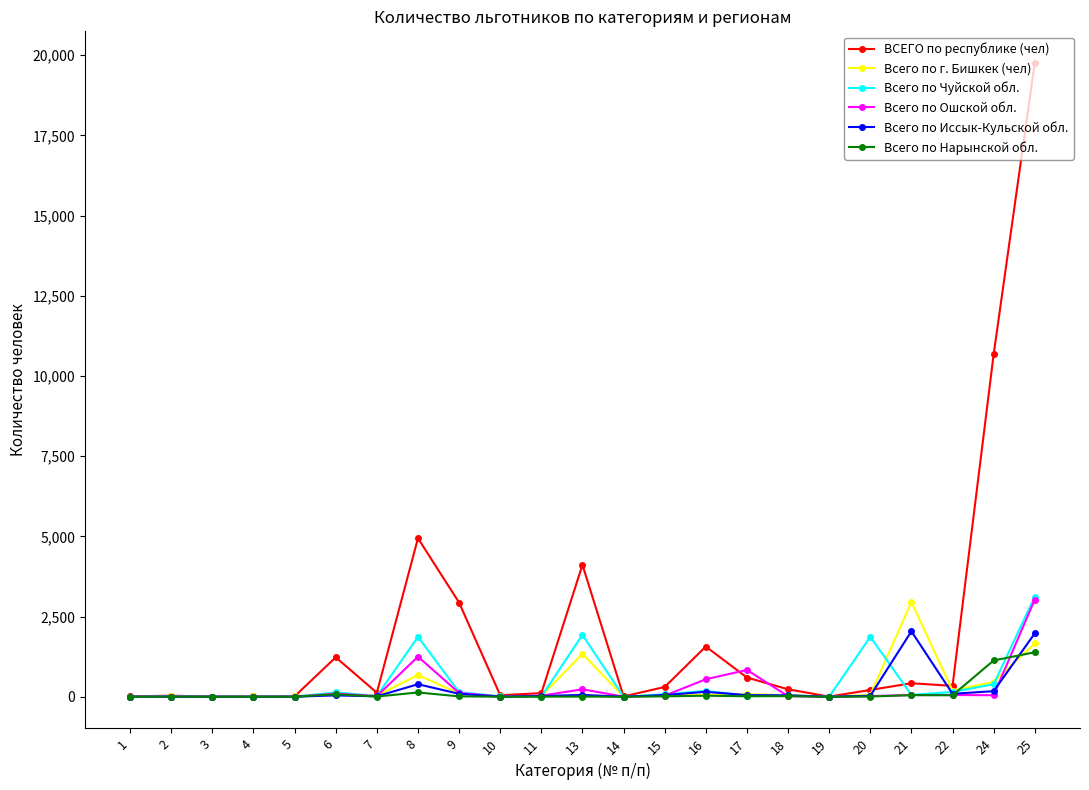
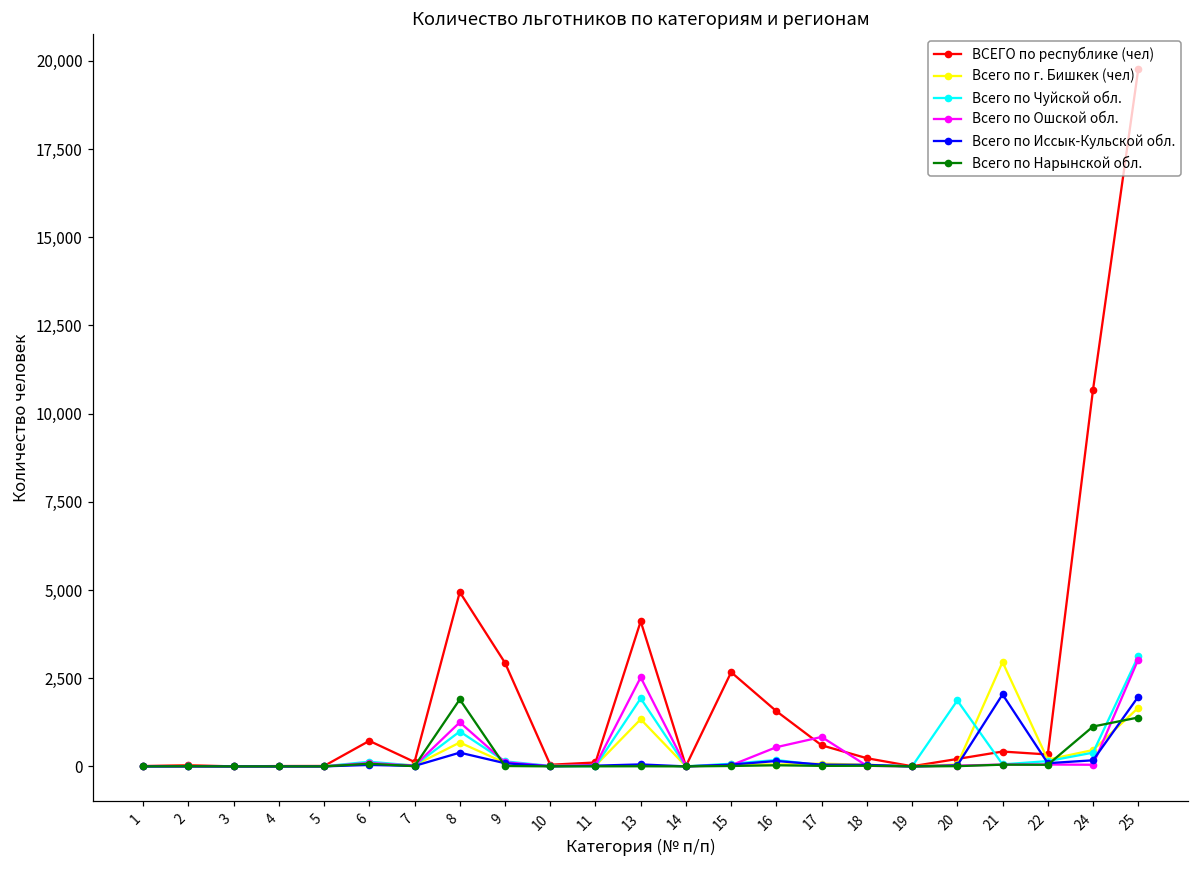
  {
    "ВСЕГО по республике (чел)": {
-     "6": "1,200",
+     "6": "700",
      "7": "100",
      "8": "4,900",
      "9": "2,900",
      "13": "4,100",
-     "15": "300",
+     "15": "2,700",
      "16": "1,600",
      "17": "600",
      "18": "200",
      "20": "200",
      "21": "400",
      "22": "300",
      "24": "10,700"
    },
    "Всего по г. Бишкек (чел)": {
      "8": "700",
      "13": "1,300",
      "21": "3,000",
      "25": "1,700"
    },
    "Всего по Чуйской обл.": {
-     "8": "1,900",
+     "8": "1,000",
      "13": "1,900",
      "20": "1,900",
      "25": "3,100"
    },
    "Всего по Ошской обл.": {
      "8": "1,200",
-     "13": "200",
+     "13": "2,500",
      "16": "500",
      "17": "800",
      "24": "0",
      "25": "3,000"
    },
    "Всего по Иссык-Кульской обл.": {
      "8": "400",
      "21": "2,000",
      "24": "200",
      "25": "2,000"
    },
    "Всего по Нарынской обл.": {
-     "8": "100",
+     "8": "1,900",
      "9": "0",
      "24": "1,100",
      "25": "1,400"
    }
  }
